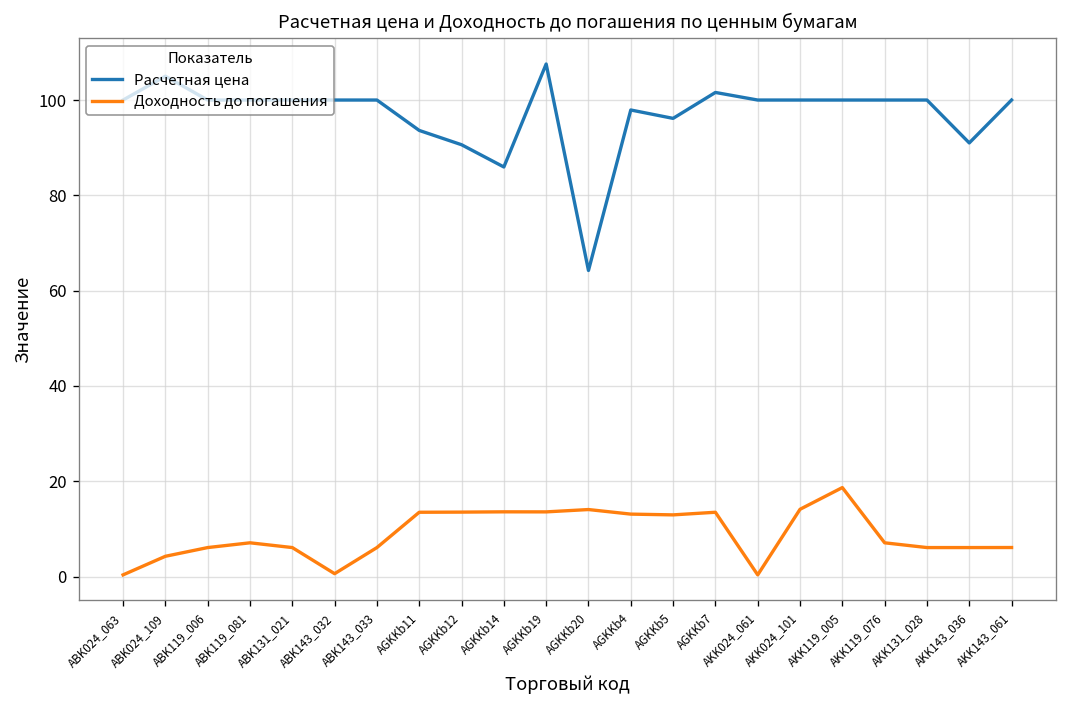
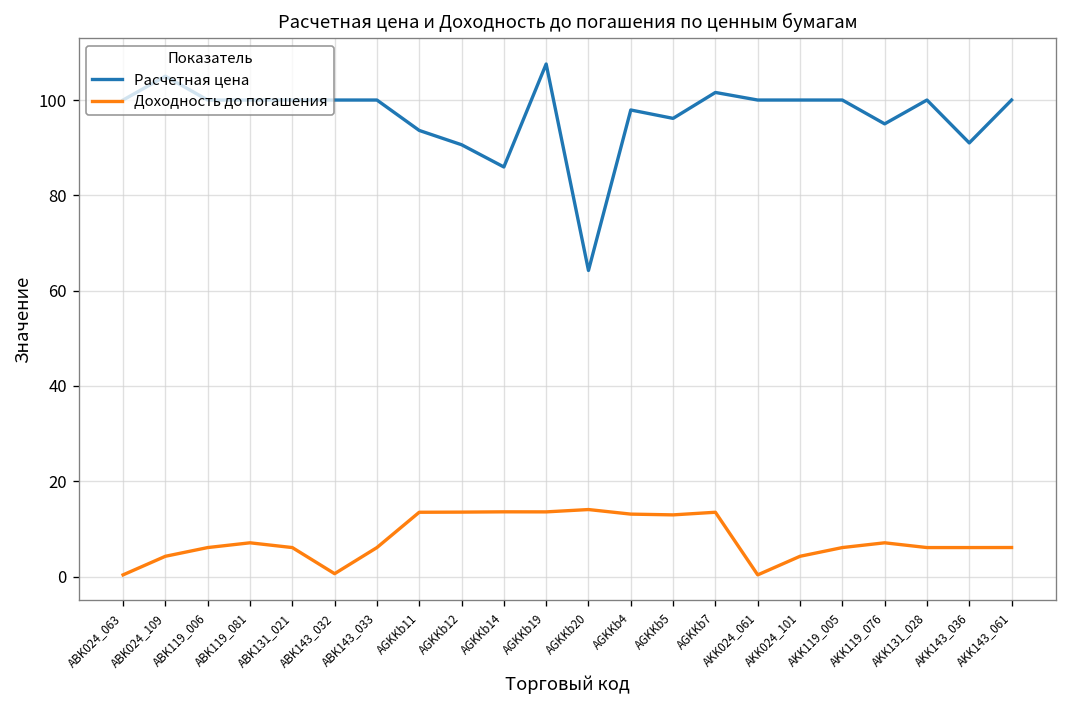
  {
    "Расчетная цена": {
      "ABK143_032": 100,
      "ABK143_033": 100,
      "AGKKb11": 94,
      "AGKKb12": 91,
      "AGKKb14": 86,
      "AGKKb19": 108,
      "AGKKb20": 64,
      "AGKKb4": 98,
      "AGKKb5": 96,
      "AGKKb7": 102,
      "AKK024_061": 100,
      "AKK024_101": 100,
      "AKK119_005": 100,
-     "AKK119_076": 100,
+     "AKK119_076": 95,
      "AKK131_028": 100,
      "AKK143_036": 91,
      "AKK143_061": 100
    },
    "Доходность до погашения": {
      "ABK024_063": 0,
      "ABK024_109": 4,
      "ABK119_006": 6,
      "ABK119_081": 7,
      "ABK131_021": 6,
      "ABK143_032": 1,
      "ABK143_033": 6,
      "AGKKb11": 13,
      "AGKKb12": 14,
      "AGKKb14": 14,
      "AGKKb19": 14,
      "AGKKb20": 14,
      "AGKKb4": 13,
      "AGKKb5": 13,
      "AGKKb7": 13,
      "AKK024_061": 0,
-     "AKK024_101": 14,
-     "AKK119_005": 19,
+     "AKK024_101": 4,
+     "AKK119_005": 6,
      "AKK119_076": 7,
      "AKK131_028": 6,
      "AKK143_036": 6,
      "AKK143_061": 6
    }
  }
